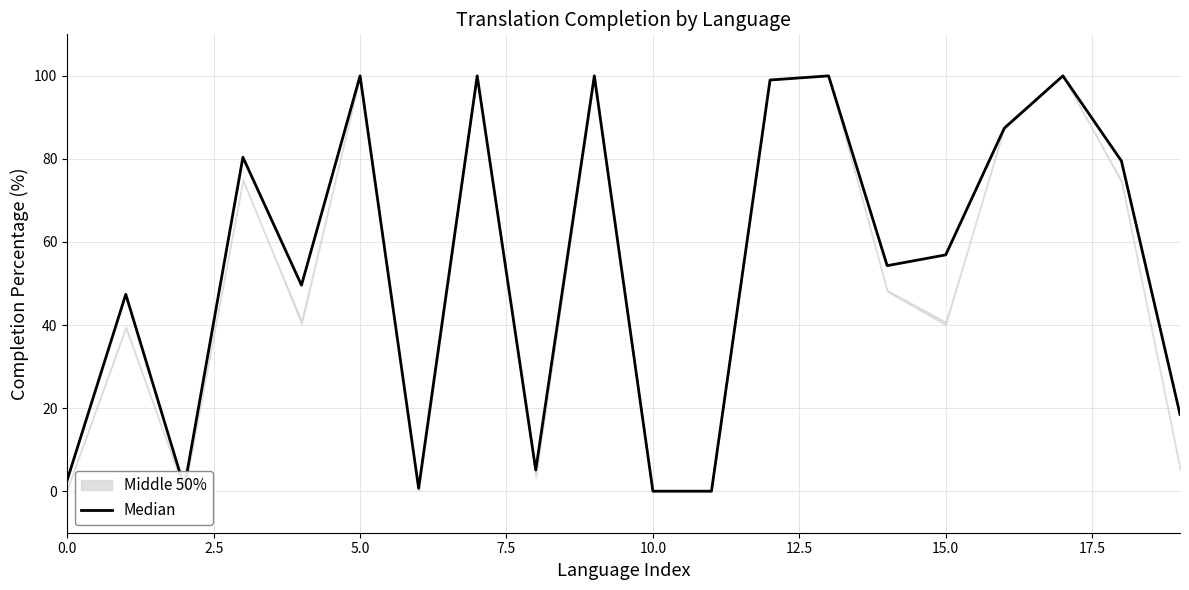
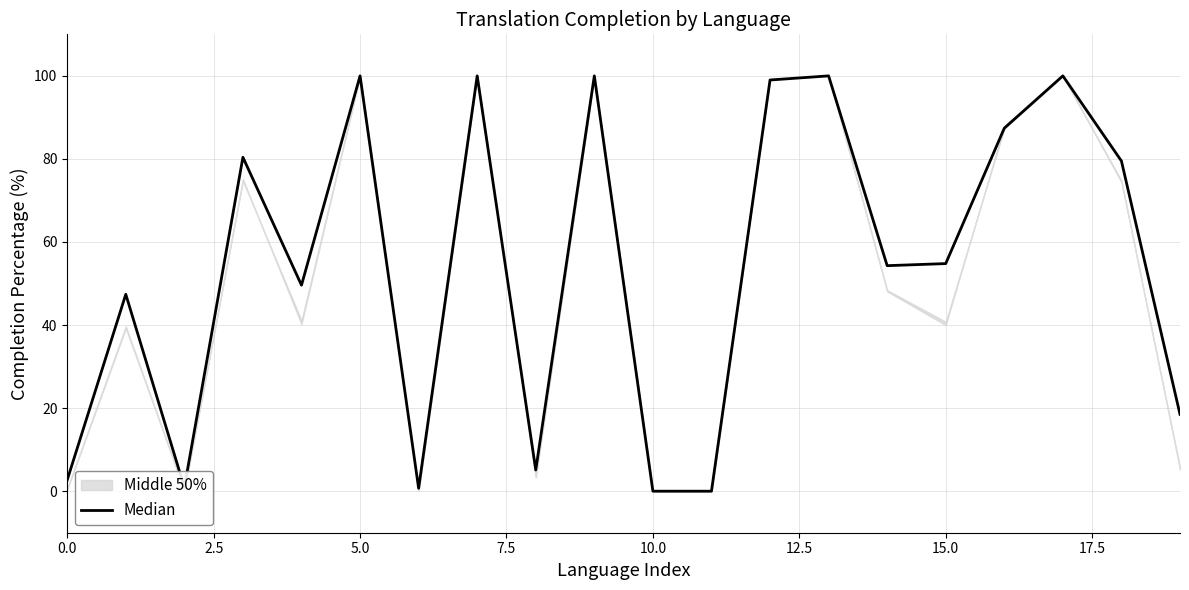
  {
    "Median": {
      "0.0": 3,
-     "15.0": 57
+     "15.0": 55
    }
  }
